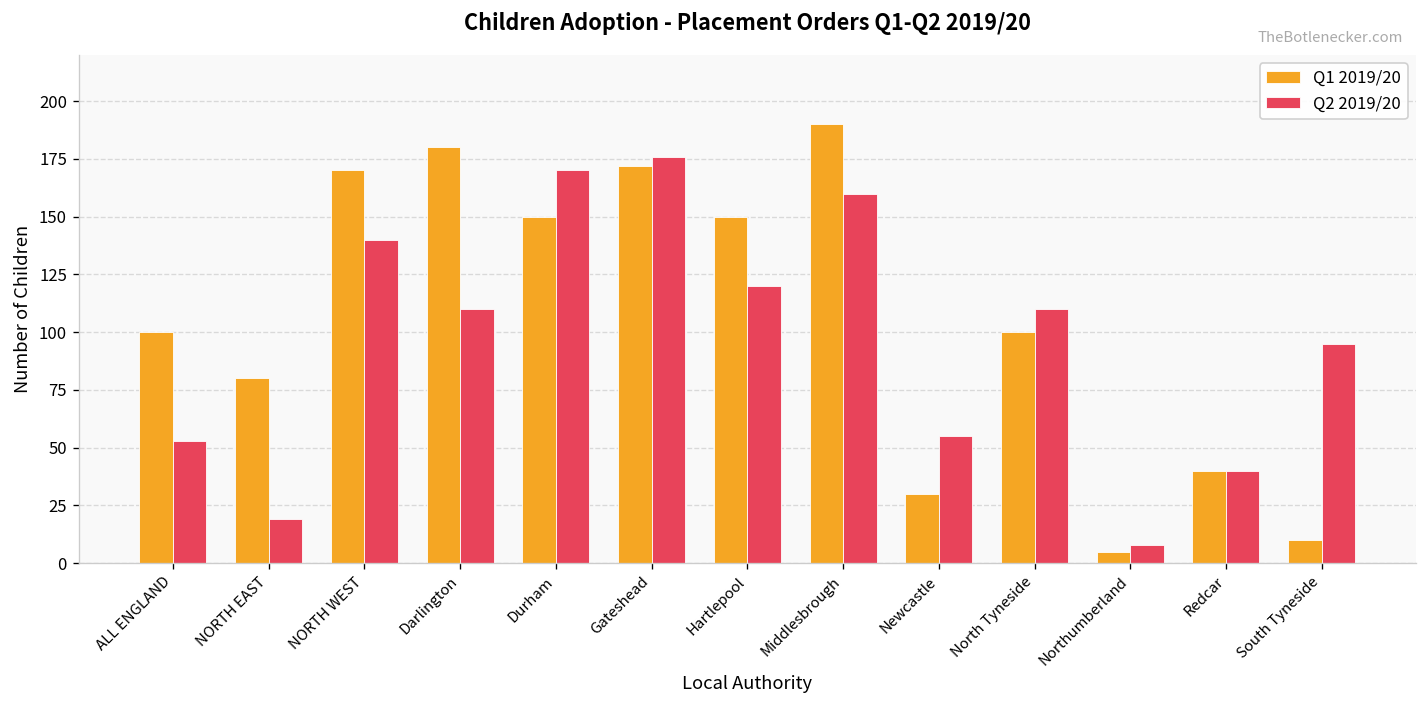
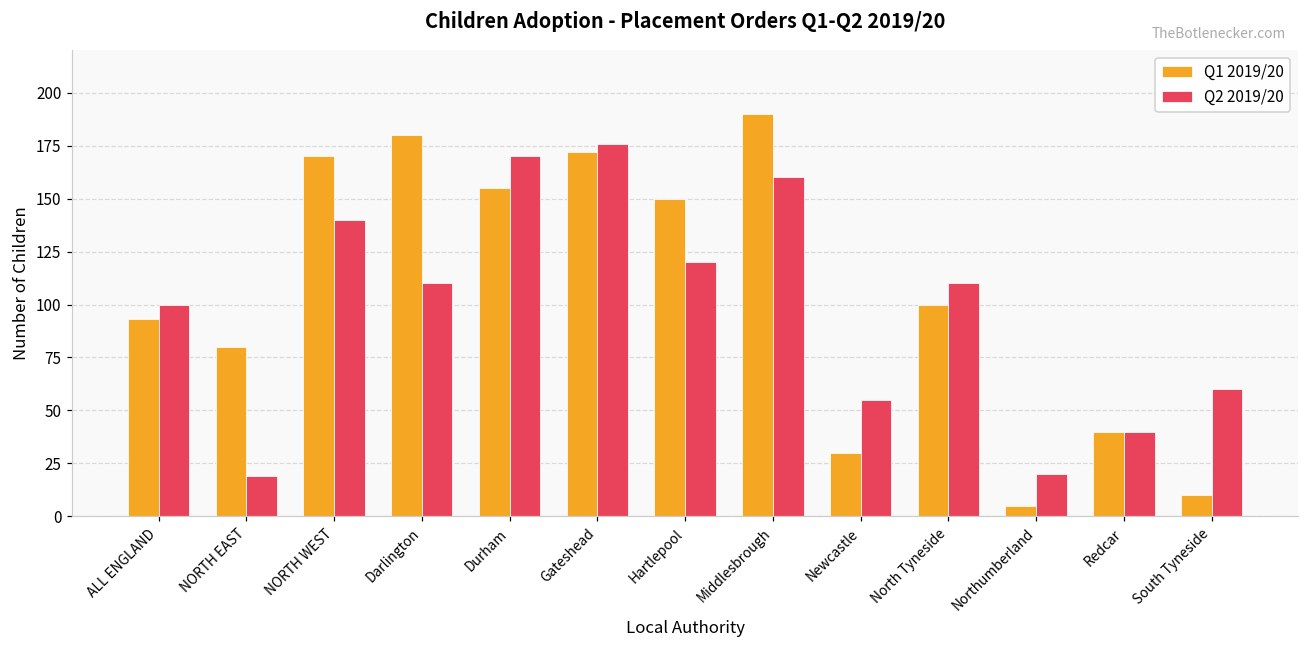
  {
    "Q1 2019/20": {
-     "ALL ENGLAND": 100,
+     "ALL ENGLAND": 93,
      "NORTH EAST": 80,
      "NORTH WEST": 170,
      "Darlington": 180,
-     "Durham": 150,
+     "Durham": 155,
      "Gateshead": 172,
      "Hartlepool": 150,
      "Middlesbrough": 190,
      "Newcastle": 30,
      "North Tyneside": 100,
      "Northumberland": 5,
      "Redcar": 40,
      "South Tyneside": 10
    },
    "Q2 2019/20": {
-     "ALL ENGLAND": 53,
+     "ALL ENGLAND": 100,
      "NORTH EAST": 19,
      "NORTH WEST": 140,
      "Darlington": 110,
      "Durham": 170,
      "Gateshead": 176,
      "Hartlepool": 120,
      "Middlesbrough": 160,
      "Newcastle": 55,
      "North Tyneside": 110,
-     "Northumberland": 8,
+     "Northumberland": 20,
      "Redcar": 40,
-     "South Tyneside": 95
+     "South Tyneside": 60
    }
  }
